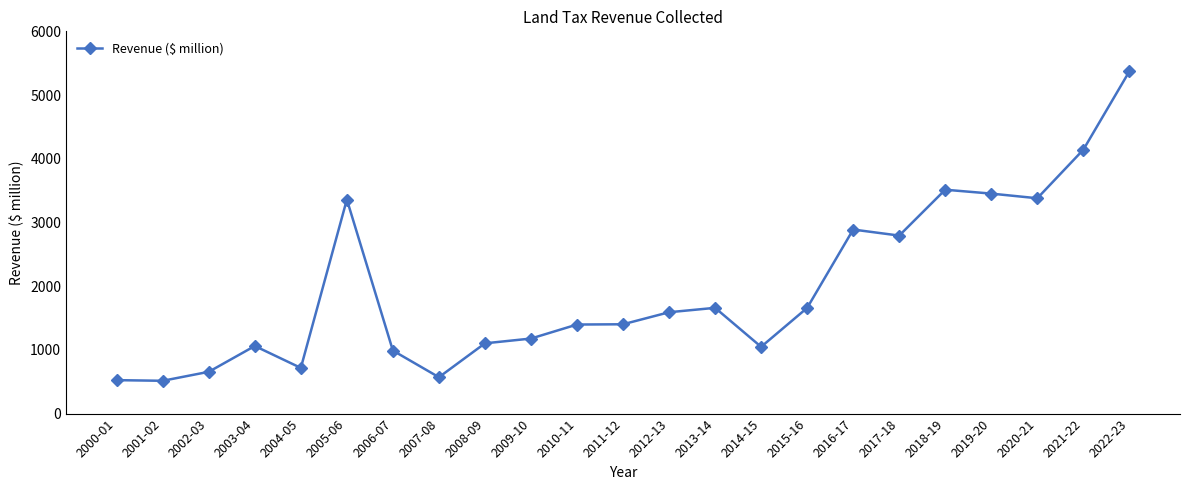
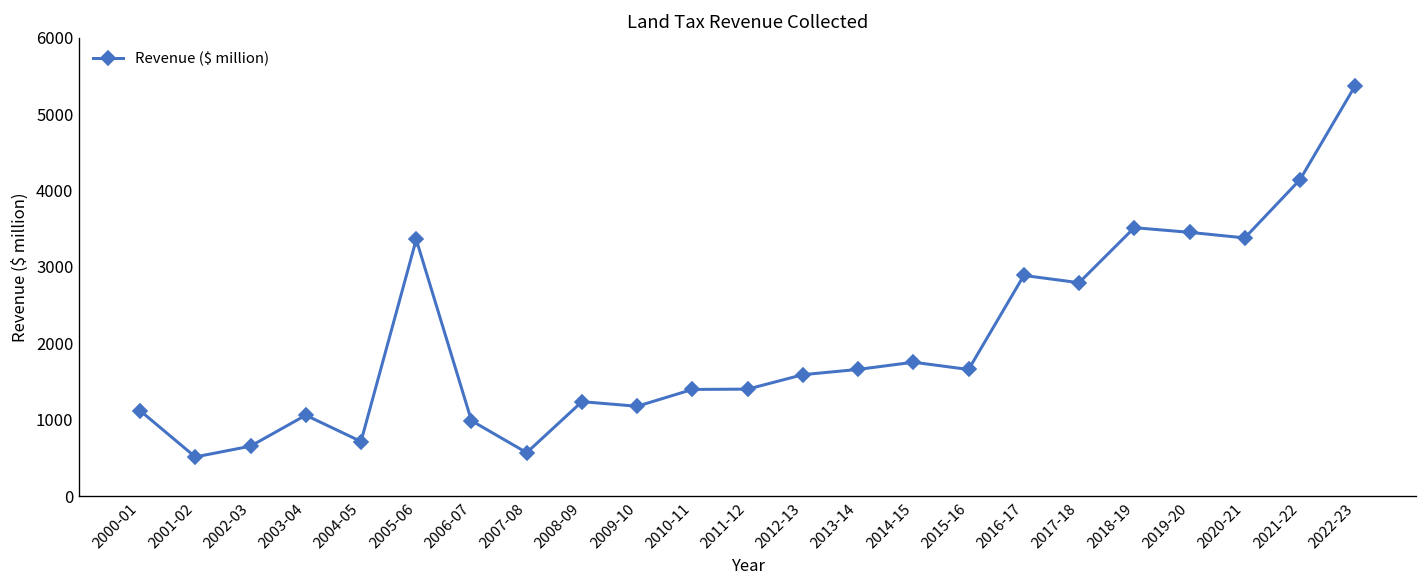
  {
-   "2000-01": 500,
+   "2000-01": 1100,
    "2001-02": 500,
    "2002-03": 700,
    "2003-04": 1100,
    "2004-05": 700,
    "2005-06": 3400,
    "2006-07": 1000,
    "2007-08": 600,
-   "2008-09": 1100,
+   "2008-09": 1200,
    "2009-10": 1200,
    "2010-11": 1400,
    "2011-12": 1400,
    "2012-13": 1600,
    "2013-14": 1700,
-   "2014-15": 1000,
+   "2014-15": 1800,
    "2015-16": 1700,
    "2016-17": 2900,
    "2017-18": 2800,
    "2018-19": 3500,
    "2019-20": 3500,
    "2020-21": 3400,
    "2021-22": 4100,
    "2022-23": 5400
  }
